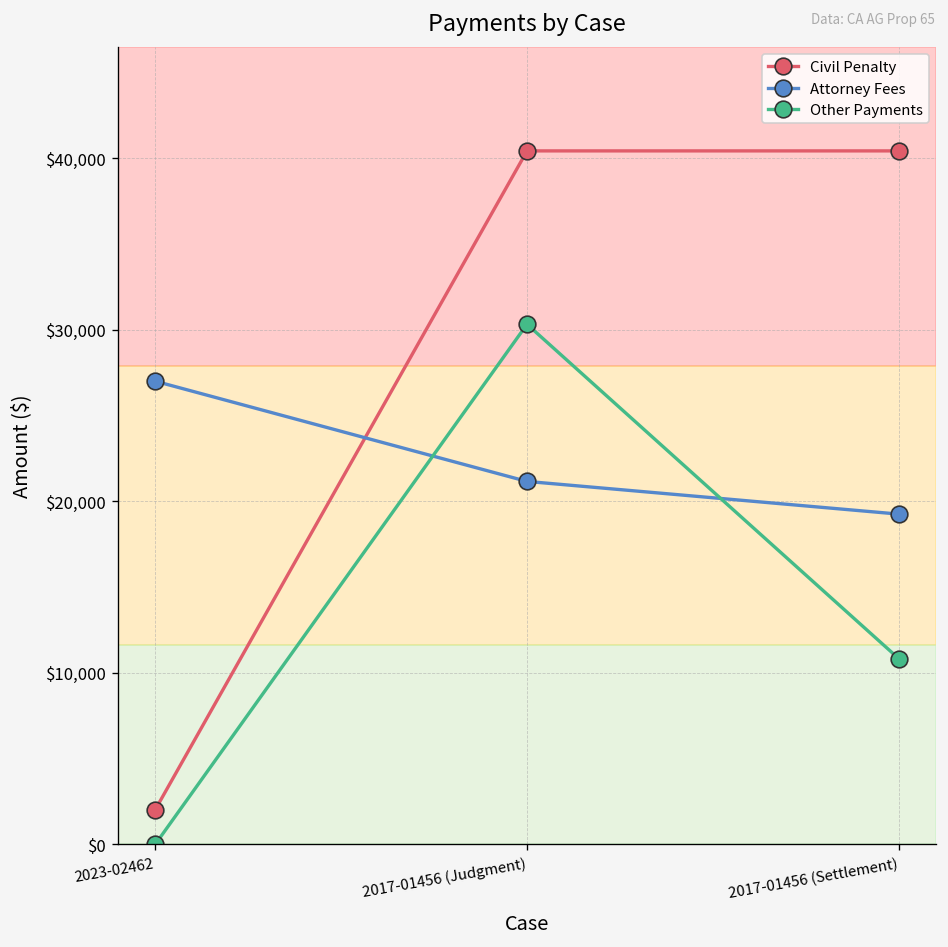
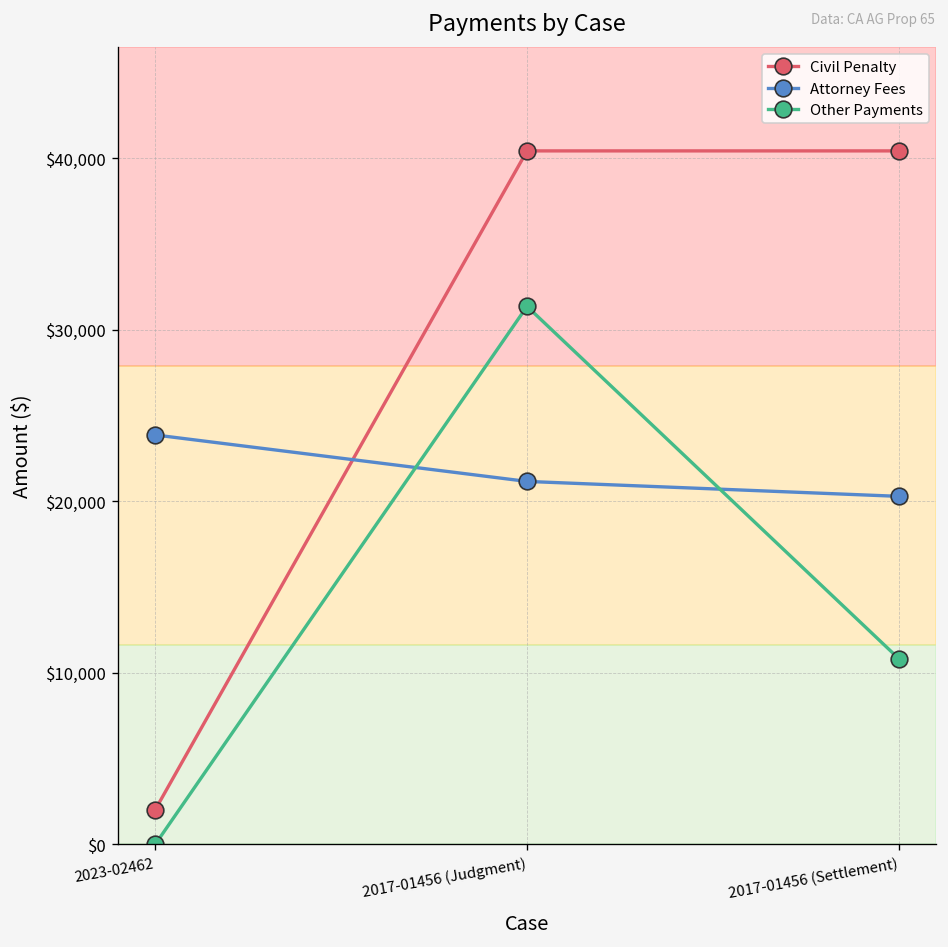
  {
    "Civil Penalty": {
      "2023-02462": "$2,000",
      "2017-01456 (Judgment)": "$40,400",
      "2017-01456 (Settlement)": "$40,400"
    },
    "Attorney Fees": {
-     "2023-02462": "$27,000",
+     "2023-02462": "$23,900",
      "2017-01456 (Judgment)": "$21,200",
-     "2017-01456 (Settlement)": "$19,300"
+     "2017-01456 (Settlement)": "$20,300"
    },
    "Other Payments": {
      "2023-02462": "$0",
-     "2017-01456 (Judgment)": "$30,300",
+     "2017-01456 (Judgment)": "$31,400",
      "2017-01456 (Settlement)": "$10,800"
    }
  }
